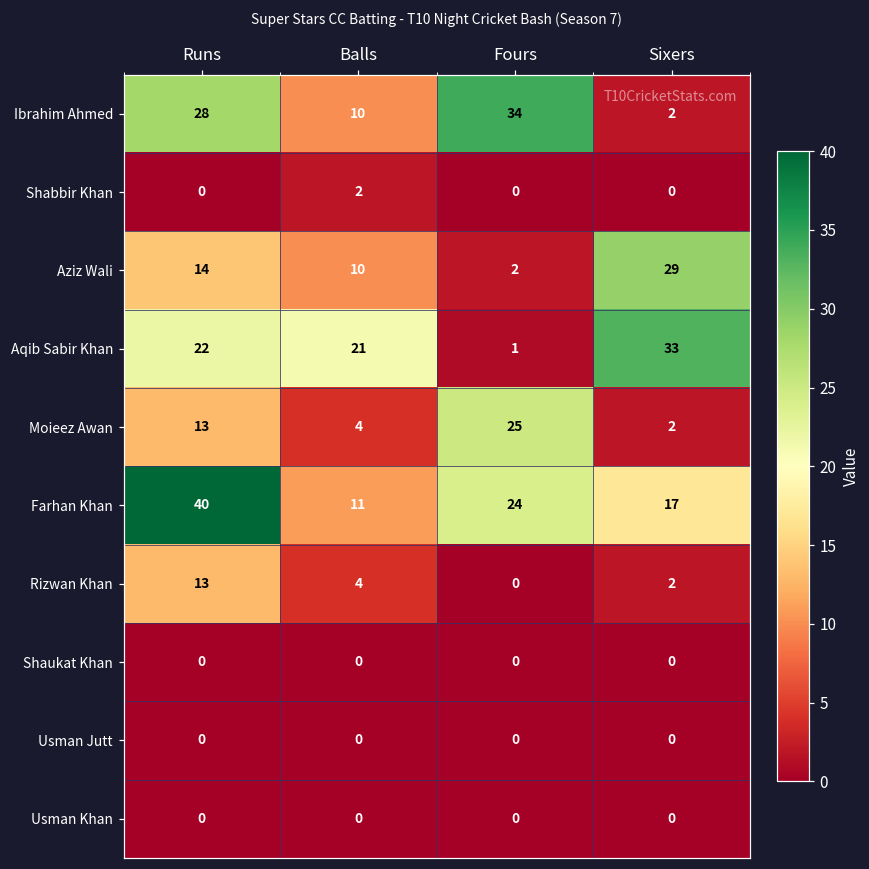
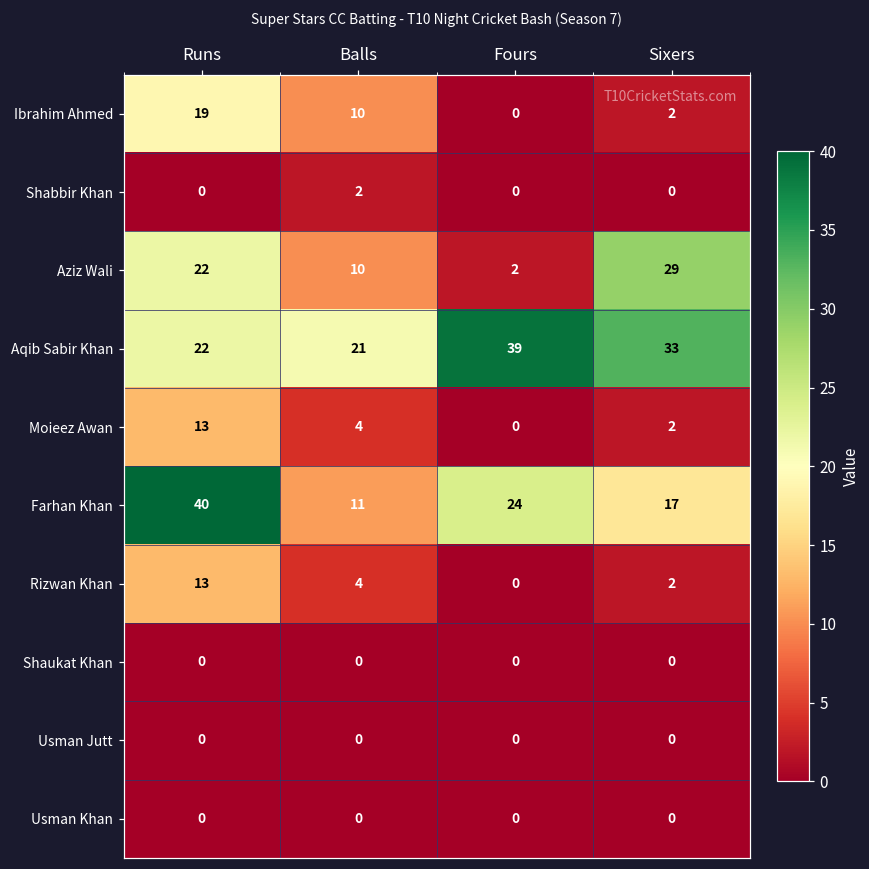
  {
    "Ibrahim Ahmed": {
-     "Runs": 28,
+     "Runs": 19,
      "Balls": 10,
-     "Fours": 34
+     "Fours": 0
    },
    "Shabbir Khan": {
      "Runs": 0,
      "Balls": 2,
      "Fours": 0,
      "Sixers": 0
    },
    "Aziz Wali": {
-     "Runs": 14,
+     "Runs": 22,
      "Balls": 10,
      "Fours": 2,
      "Sixers": 29
    },
    "Aqib Sabir Khan": {
      "Runs": 22,
      "Balls": 21,
-     "Fours": 1,
+     "Fours": 39,
      "Sixers": 33
    },
    "Moieez Awan": {
      "Runs": 13,
      "Balls": 4,
-     "Fours": 25,
+     "Fours": 0,
      "Sixers": 2
    },
    "Farhan Khan": {
      "Runs": 40,
      "Balls": 11,
      "Fours": 24,
      "Sixers": 17
    },
    "Rizwan Khan": {
      "Runs": 13,
      "Balls": 4,
      "Fours": 0,
      "Sixers": 2
    },
    "Shaukat Khan": {
      "Runs": 0,
      "Balls": 0,
      "Fours": 0,
      "Sixers": 0
    },
    "Usman Jutt": {
      "Runs": 0,
      "Balls": 0,
      "Fours": 0,
      "Sixers": 0
    },
    "Usman Khan": {
      "Runs": 0,
      "Balls": 0,
      "Fours": 0,
      "Sixers": 0
    }
  }
